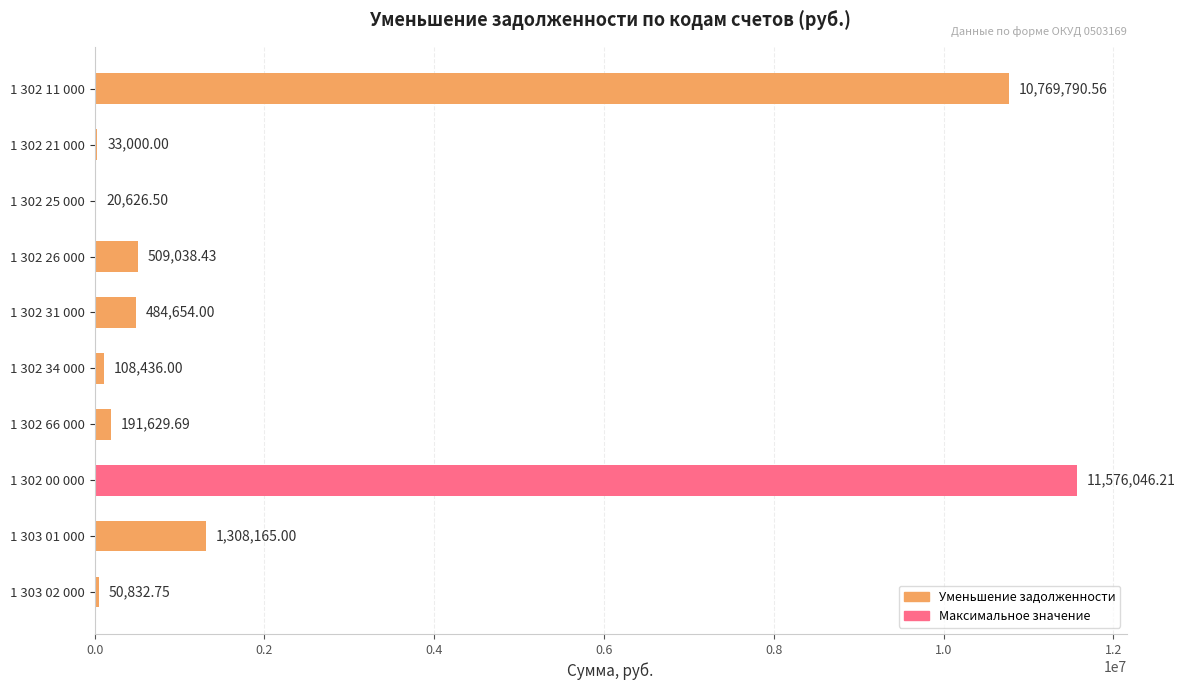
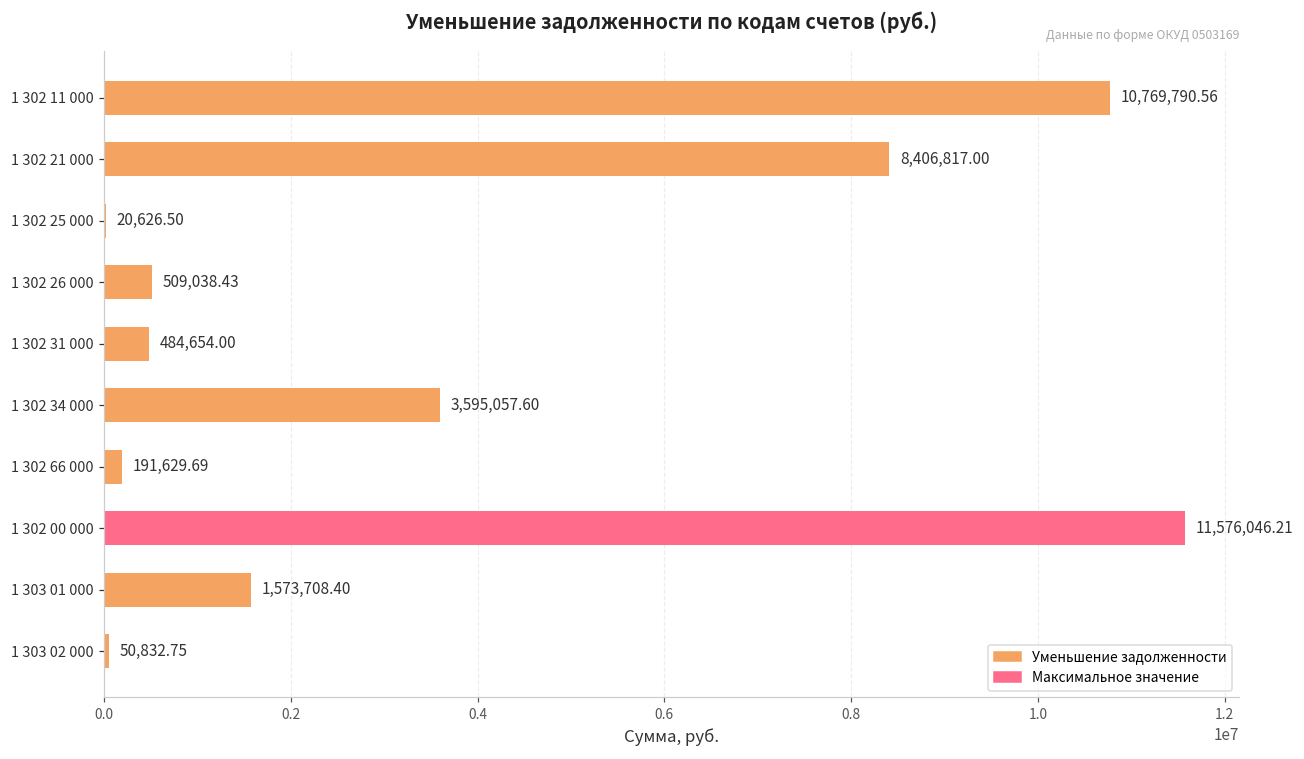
  {
    "1 302 11 000": "10,769,790.56",
-   "1 302 21 000": "33,000.00",
+   "1 302 21 000": "8,406,817.00",
    "1 302 25 000": "20,626.50",
    "1 302 26 000": "509,038.43",
    "1 302 31 000": "484,654.00",
-   "1 302 34 000": "108,436.00",
+   "1 302 34 000": "3,595,057.60",
    "1 302 66 000": "191,629.69",
    "1 302 00 000": "11,576,046.21",
-   "1 303 01 000": "1,308,165.00",
+   "1 303 01 000": "1,573,708.40",
    "1 303 02 000": "50,832.75"
  }
